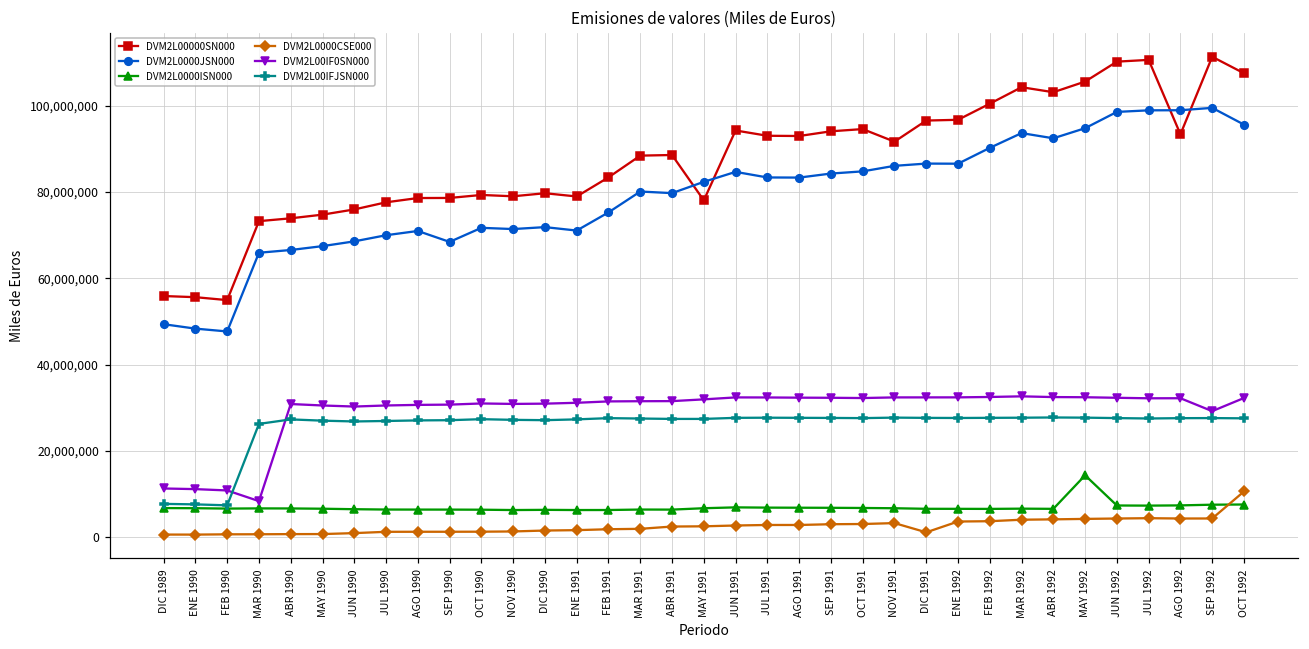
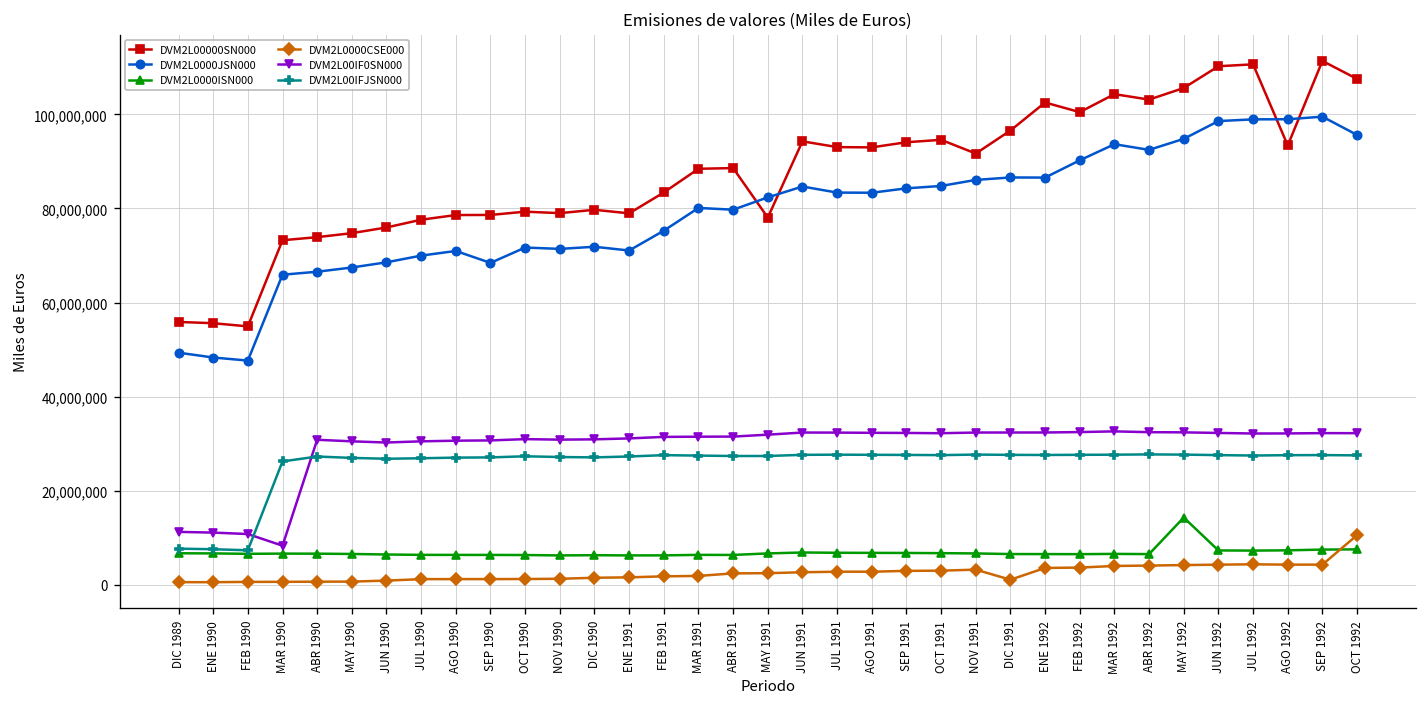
  {
    "DVM2L00000SN000": {
      "DIC 1989": "56,000,000",
      "ENE 1990": "56,000,000",
      "FEB 1990": "55,000,000",
      "MAR 1990": "73,000,000",
      "ABR 1990": "74,000,000",
      "MAY 1990": "75,000,000",
      "JUN 1990": "76,000,000",
      "JUL 1990": "78,000,000",
      "AGO 1990": "79,000,000",
      "SEP 1990": "79,000,000",
      "OCT 1990": "79,000,000",
      "NOV 1990": "79,000,000",
      "DIC 1990": "80,000,000",
      "ENE 1991": "79,000,000",
      "FEB 1991": "83,000,000",
      "MAR 1991": "88,000,000",
      "ABR 1991": "89,000,000",
      "MAY 1991": "78,000,000",
      "JUN 1991": "94,000,000",
      "JUL 1991": "93,000,000",
      "AGO 1991": "93,000,000",
      "SEP 1991": "94,000,000",
      "OCT 1991": "95,000,000",
      "NOV 1991": "92,000,000",
      "DIC 1991": "97,000,000",
-     "ENE 1992": "97,000,000",
+     "ENE 1992": "103,000,000",
      "FEB 1992": "100,000,000",
      "MAR 1992": "104,000,000",
      "ABR 1992": "103,000,000",
      "MAY 1992": "106,000,000",
      "JUN 1992": "110,000,000",
      "JUL 1992": "111,000,000",
      "AGO 1992": "93,000,000",
      "SEP 1992": "111,000,000",
      "OCT 1992": "108,000,000"
    },
    "DVM2L00IF0SN000": {
      "DIC 1989": "11,000,000",
      "ENE 1990": "11,000,000",
      "FEB 1990": "11,000,000",
      "MAR 1990": "8,000,000",
      "ABR 1990": "31,000,000",
      "MAY 1990": "31,000,000",
      "JUN 1990": "30,000,000",
      "JUL 1990": "31,000,000",
      "AGO 1990": "31,000,000",
      "SEP 1990": "31,000,000",
      "OCT 1990": "31,000,000",
      "NOV 1990": "31,000,000",
      "DIC 1990": "31,000,000",
      "ENE 1991": "31,000,000",
      "FEB 1991": "31,000,000",
      "MAR 1991": "32,000,000",
      "ABR 1991": "32,000,000",
      "MAY 1991": "32,000,000",
      "JUN 1991": "32,000,000",
      "JUL 1991": "32,000,000",
      "AGO 1991": "32,000,000",
      "SEP 1991": "32,000,000",
      "OCT 1991": "32,000,000",
      "NOV 1991": "32,000,000",
      "DIC 1991": "32,000,000",
      "ENE 1992": "32,000,000",
      "FEB 1992": "32,000,000",
      "MAR 1992": "33,000,000",
      "ABR 1992": "32,000,000",
      "MAY 1992": "32,000,000",
      "JUN 1992": "32,000,000",
      "JUL 1992": "32,000,000",
      "AGO 1992": "32,000,000",
-     "SEP 1992": "29,000,000",
+     "SEP 1992": "32,000,000",
      "OCT 1992": "32,000,000"
    }
  }
